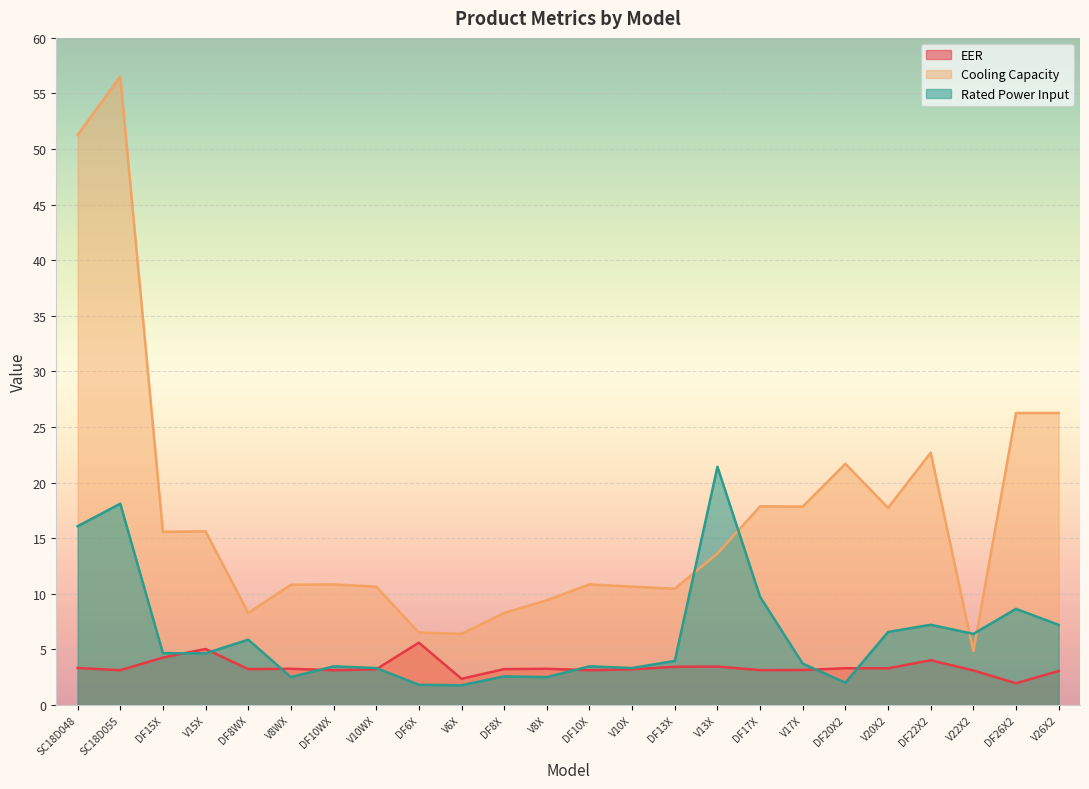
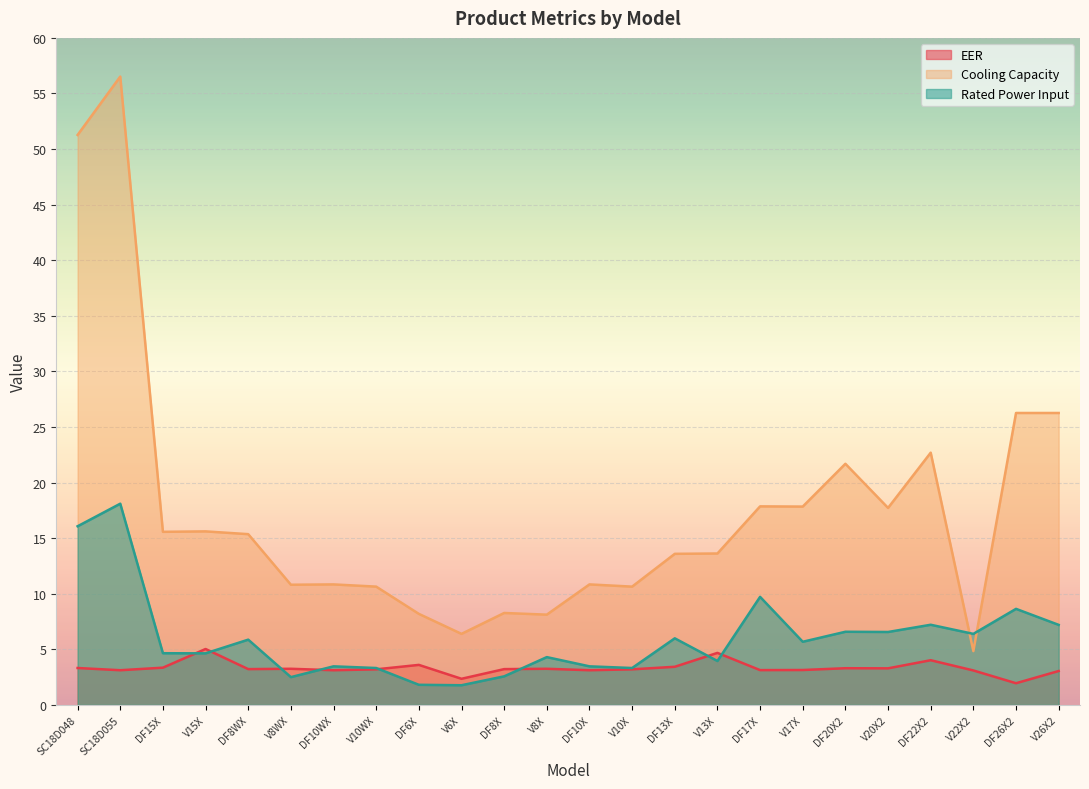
  {
    "EER": {
      "SC18D048": 3.3,
      "SC18D055": 3.1,
-     "DF15X": 4.3,
+     "DF15X": 3.4,
      "V15X": 5.0,
      "DF8WX": 3.2,
      "V8WX": 3.3,
      "DF10WX": 3.1,
-     "DF6X": 5.6,
+     "DF6X": 3.6,
      "V6X": 2.4,
      "DF8X": 3.2,
      "V8X": 3.3,
      "DF10X": 3.1,
      "DF13X": 3.4,
-     "V13X": 3.5,
+     "V13X": 4.7,
      "DF17X": 3.1,
      "V17X": 3.1,
      "DF20X2": 3.3,
      "V20X2": 3.3,
      "DF22X2": 4.0,
      "V22X2": 3.1,
      "DF26X2": 2.0,
      "V26X2": 3.1
    },
    "Cooling Capacity": {
      "SC18D048": 51.3,
      "SC18D055": 56.5,
      "DF15X": 15.6,
      "V15X": 15.6,
-     "DF8WX": 8.3,
+     "DF8WX": 15.4,
      "V8WX": 10.8,
      "DF10WX": 10.8,
      "V10WX": 10.6,
-     "DF6X": 6.5,
+     "DF6X": 8.2,
      "V6X": 6.4,
      "DF8X": 8.3,
-     "V8X": 9.4,
+     "V8X": 8.1,
      "DF10X": 10.8,
      "V10X": 10.6,
-     "DF13X": 10.5,
+     "DF13X": 13.6,
      "V13X": 13.6,
      "DF17X": 17.9,
      "V17X": 17.8,
      "DF20X2": 21.7,
      "V20X2": 17.7,
      "DF22X2": 22.7,
      "V22X2": 4.8,
      "DF26X2": 26.3,
      "V26X2": 26.3
    },
    "Rated Power Input": {
      "SC18D048": 16.1,
      "SC18D055": 18.1,
      "DF15X": 4.7,
      "V15X": 4.6,
      "DF8WX": 5.9,
      "V8WX": 2.5,
      "DF10WX": 3.5,
      "DF6X": 1.8,
      "V6X": 1.8,
      "DF8X": 2.6,
-     "V8X": 2.5,
+     "V8X": 4.3,
      "DF10X": 3.5,
-     "DF13X": 4.0,
-     "V13X": 21.4,
+     "DF13X": 6.0,
+     "V13X": 4.0,
      "DF17X": 9.7,
-     "V17X": 3.7,
-     "DF20X2": 2.0,
+     "V17X": 5.7,
+     "DF20X2": 6.6,
      "V20X2": 6.6,
      "DF22X2": 7.2,
      "V22X2": 6.4,
      "DF26X2": 8.6,
      "V26X2": 7.2
    }
  }
